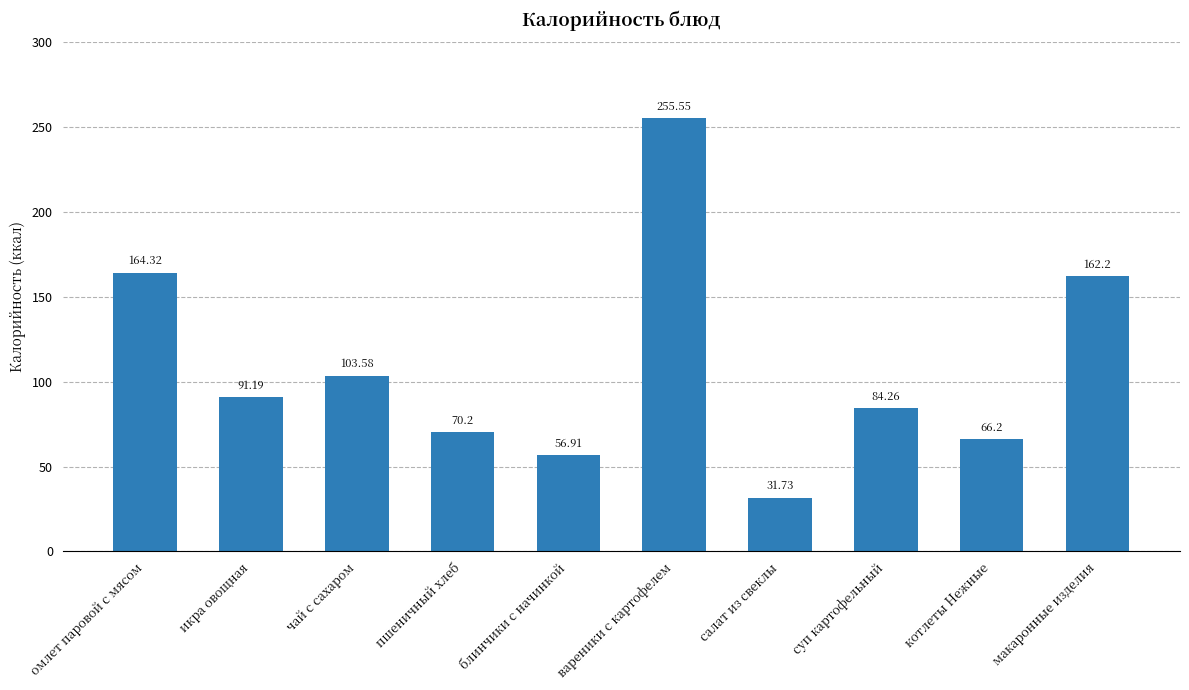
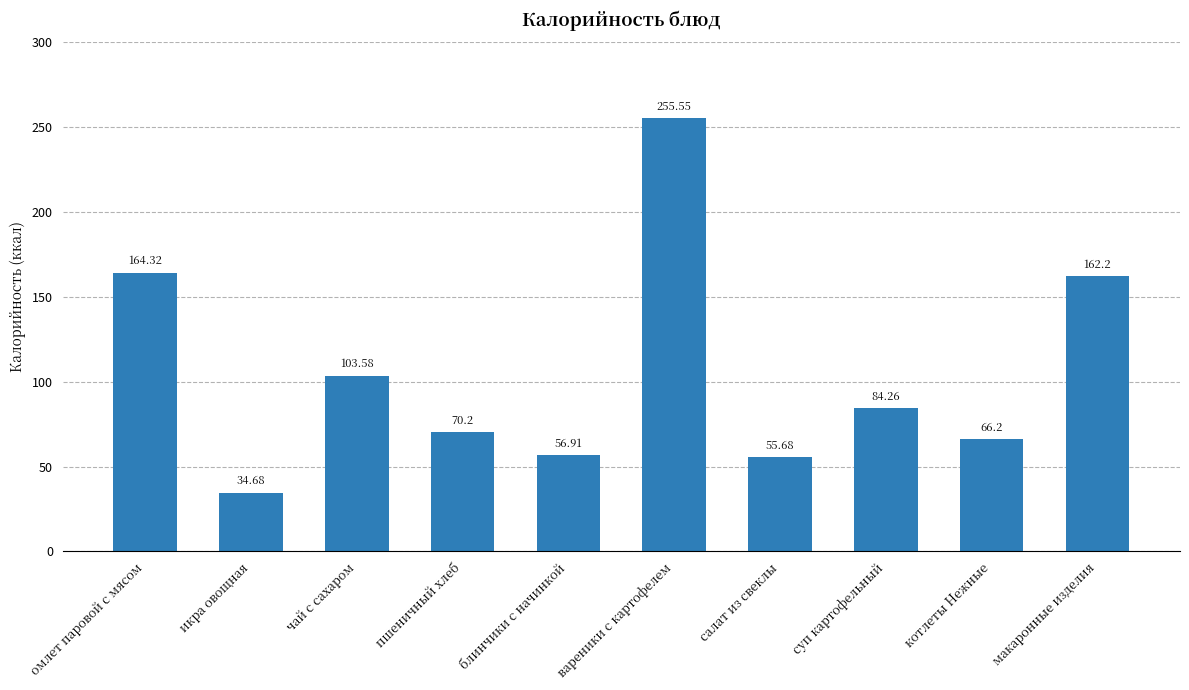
  {
    "омлет паровой с мясом": 164.32,
-   "икра овощная": 91.19,
+   "икра овощная": 34.68,
    "чай с сахаром": 103.58,
    "пшеничный хлеб": 70.2,
    "блинчики с начинкой": 56.91,
    "вареники с картофелем": 255.55,
-   "салат из свеклы": 31.73,
+   "салат из свеклы": 55.68,
    "суп картофельный": 84.26,
    "котлеты Нежные": 66.2,
    "макаронные изделия": 162.2
  }
